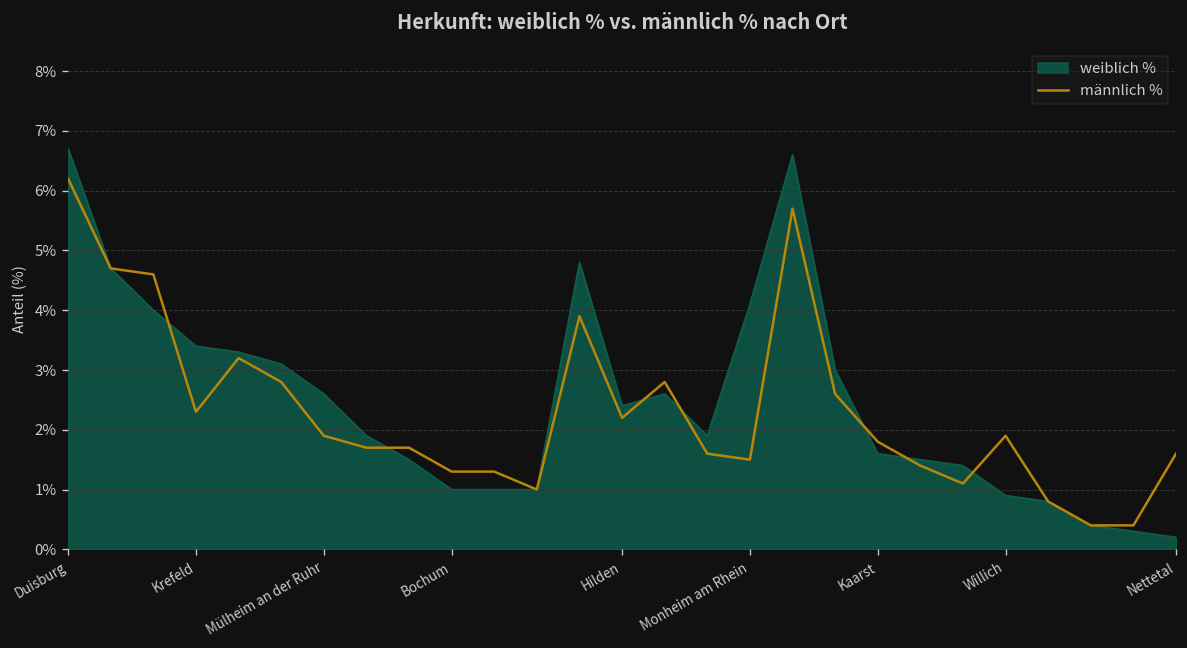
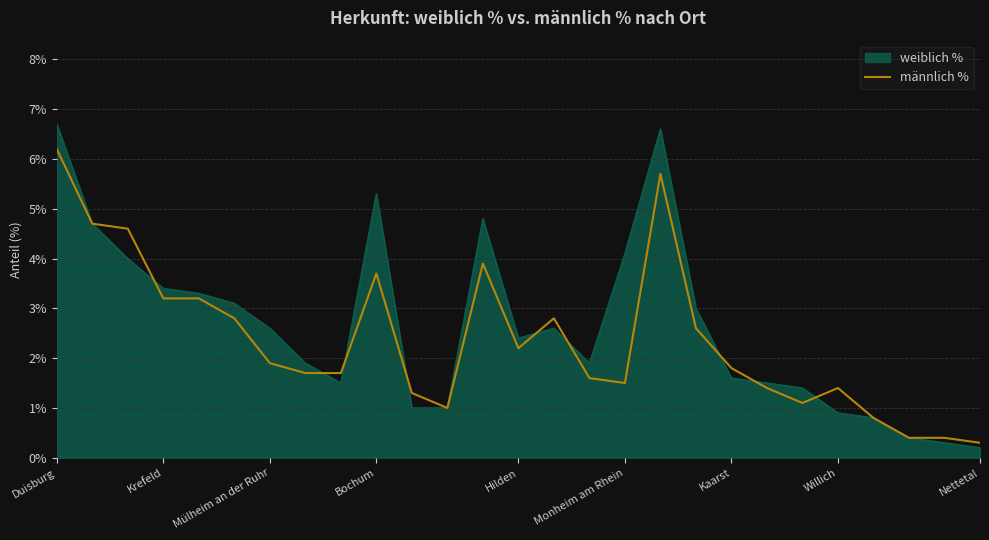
  {
    "weiblich %": {
      "Duisburg": "6.7%",
      "Krefeld": "3.4%",
      "Mülheim an der Ruhr": "2.6%",
-     "Bochum": "1.0%",
+     "Bochum": "5.3%",
      "Hilden": "2.4%",
      "Monheim am Rhein": "4.1%",
      "Kaarst": "1.6%",
      "Willich": "0.9%",
      "Nettetal": "0.2%"
    },
    "männlich %": {
      "Duisburg": "6.2%",
-     "Krefeld": "2.3%",
+     "Krefeld": "3.2%",
      "Mülheim an der Ruhr": "1.9%",
-     "Bochum": "1.3%",
+     "Bochum": "3.7%",
      "Hilden": "2.2%",
      "Monheim am Rhein": "1.5%",
      "Kaarst": "1.8%",
-     "Willich": "1.9%",
-     "Nettetal": "1.6%"
+     "Willich": "1.4%",
+     "Nettetal": "0.3%"
    }
  }
